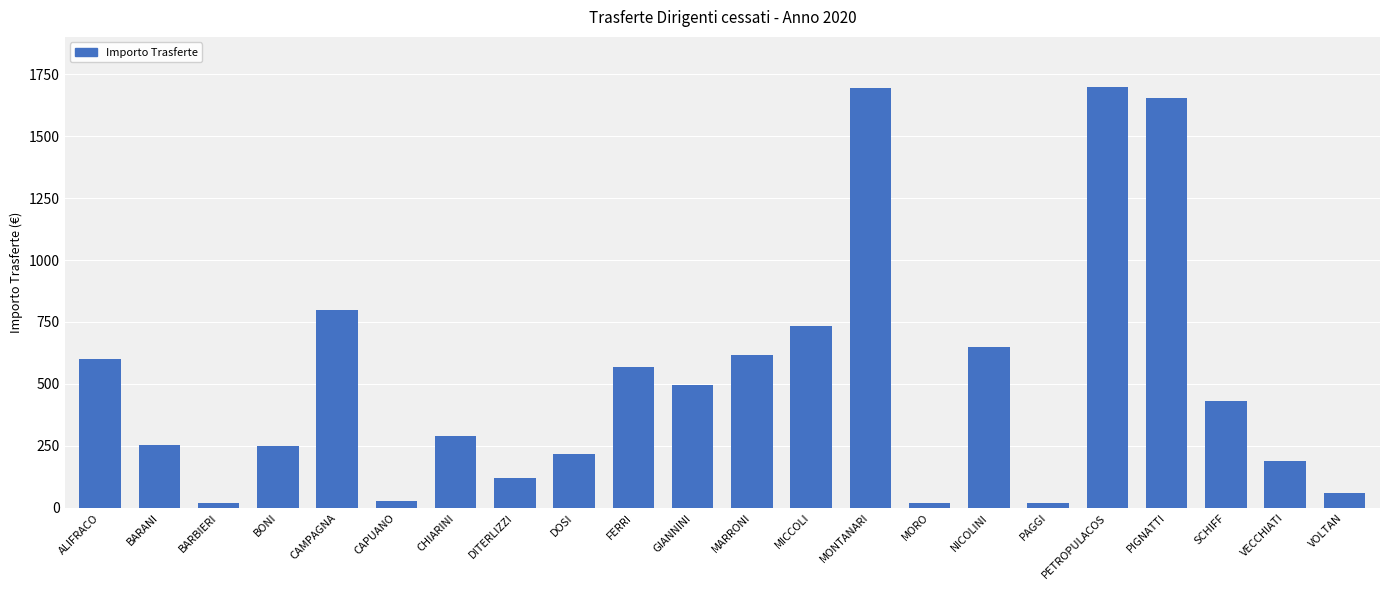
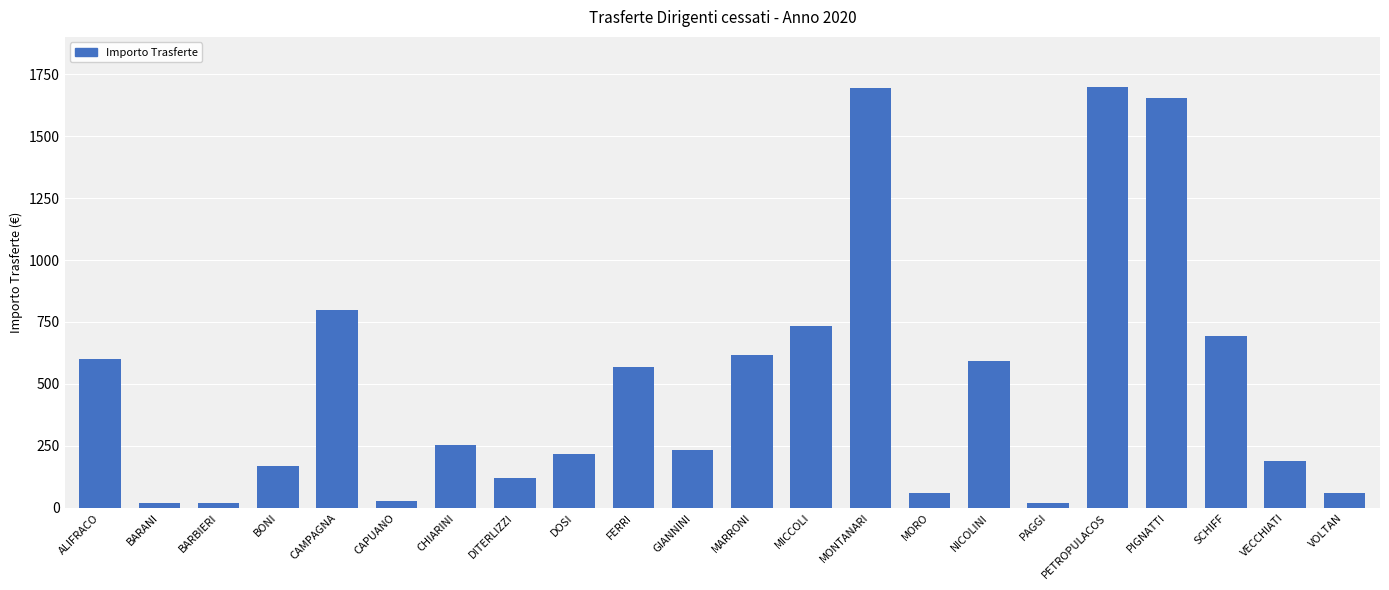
  {
    "ALIFRACO": 600,
-   "BARANI": 250,
+   "BARANI": 20,
    "BARBIERI": 20,
-   "BONI": 250,
+   "BONI": 170,
    "CAMPAGNA": 800,
    "CAPUANO": 30,
-   "CHIARINI": 290,
+   "CHIARINI": 250,
    "DITERLIZZI": 120,
    "DOSI": 220,
    "FERRI": 570,
-   "GIANNINI": 500,
+   "GIANNINI": 230,
    "MARRONI": 620,
    "MICCOLI": 730,
    "MONTANARI": 1690,
-   "MORO": 20,
-   "NICOLINI": 650,
+   "MORO": 60,
+   "NICOLINI": 590,
    "PAGGI": 20,
    "PETROPULACOS": 1700,
    "PIGNATTI": 1650,
-   "SCHIFF": 430,
+   "SCHIFF": 690,
    "VECCHIATI": 190,
    "VOLTAN": 60
  }
